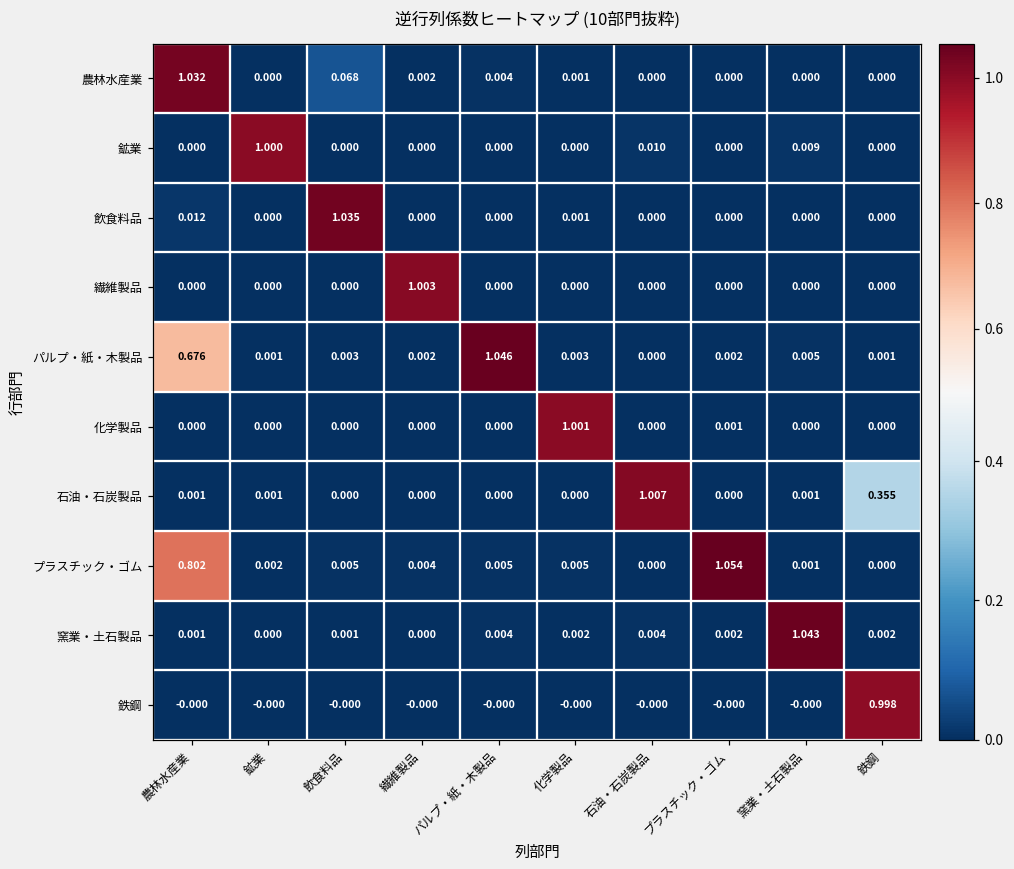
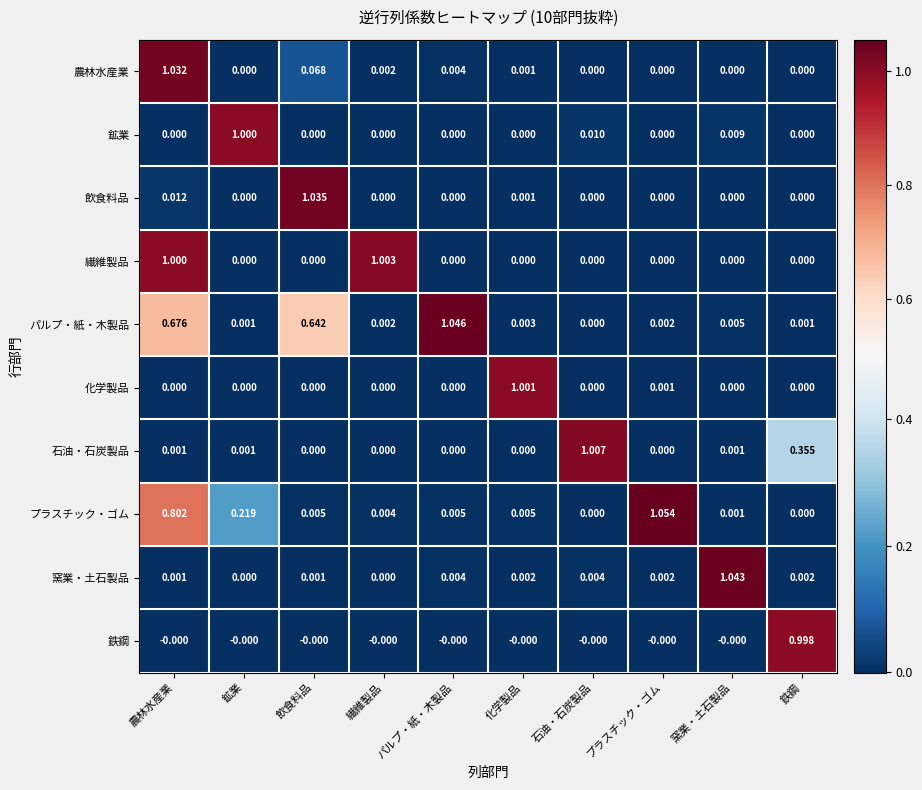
  {
    "農林水産業": {
      "農林水産業": 1.032,
      "鉱業": 0.000,
      "飲食料品": 0.068,
      "繊維製品": 0.002,
      "パルプ・紙・木製品": 0.004,
      "化学製品": 0.001,
      "石油・石炭製品": 0.000,
      "プラスチック・ゴム": 0.000,
      "窯業・土石製品": 0.000,
      "鉄鋼": 0.000
    },
    "鉱業": {
      "農林水産業": 0.000,
      "鉱業": 1.000,
      "飲食料品": 0.000,
      "繊維製品": 0.000,
      "パルプ・紙・木製品": 0.000,
      "化学製品": 0.000,
      "石油・石炭製品": 0.010,
      "プラスチック・ゴム": 0.000,
      "窯業・土石製品": 0.009,
      "鉄鋼": 0.000
    },
    "飲食料品": {
      "農林水産業": 0.012,
      "鉱業": 0.000,
      "飲食料品": 1.035,
      "繊維製品": 0.000,
      "パルプ・紙・木製品": 0.000,
      "化学製品": 0.001,
      "石油・石炭製品": 0.000,
      "プラスチック・ゴム": 0.000,
      "窯業・土石製品": 0.000,
      "鉄鋼": 0.000
    },
    "繊維製品": {
-     "農林水産業": 0.000,
+     "農林水産業": 1.000,
      "鉱業": 0.000,
      "飲食料品": 0.000,
      "繊維製品": 1.003,
      "パルプ・紙・木製品": 0.000,
      "化学製品": 0.000,
      "石油・石炭製品": 0.000,
      "プラスチック・ゴム": 0.000,
      "窯業・土石製品": 0.000,
      "鉄鋼": 0.000
    },
    "パルプ・紙・木製品": {
      "農林水産業": 0.676,
      "鉱業": 0.001,
-     "飲食料品": 0.003,
+     "飲食料品": 0.642,
      "繊維製品": 0.002,
      "パルプ・紙・木製品": 1.046,
      "化学製品": 0.003,
      "石油・石炭製品": 0.000,
      "プラスチック・ゴム": 0.002,
      "窯業・土石製品": 0.005,
      "鉄鋼": 0.001
    },
    "化学製品": {
      "農林水産業": 0.000,
      "鉱業": 0.000,
      "飲食料品": 0.000,
      "繊維製品": 0.000,
      "パルプ・紙・木製品": 0.000,
      "化学製品": 1.001,
      "石油・石炭製品": 0.000,
      "プラスチック・ゴム": 0.001,
      "窯業・土石製品": 0.000,
      "鉄鋼": 0.000
    },
    "石油・石炭製品": {
      "農林水産業": 0.001,
      "鉱業": 0.001,
      "飲食料品": 0.000,
      "繊維製品": 0.000,
      "パルプ・紙・木製品": 0.000,
      "化学製品": 0.000,
      "石油・石炭製品": 1.007,
      "プラスチック・ゴム": 0.000,
      "窯業・土石製品": 0.001,
      "鉄鋼": 0.355
    },
    "プラスチック・ゴム": {
      "農林水産業": 0.802,
-     "鉱業": 0.002,
+     "鉱業": 0.219,
      "飲食料品": 0.005,
      "繊維製品": 0.004,
      "パルプ・紙・木製品": 0.005,
      "化学製品": 0.005,
      "石油・石炭製品": 0.000,
      "プラスチック・ゴム": 1.054,
      "窯業・土石製品": 0.001,
      "鉄鋼": 0.000
    },
    "窯業・土石製品": {
      "農林水産業": 0.001,
      "鉱業": 0.000,
      "飲食料品": 0.001,
      "繊維製品": 0.000,
      "パルプ・紙・木製品": 0.004,
      "化学製品": 0.002,
      "石油・石炭製品": 0.004,
      "プラスチック・ゴム": 0.002,
      "窯業・土石製品": 1.043,
      "鉄鋼": 0.002
    },
    "鉄鋼": {
      "農林水産業": -0.000,
      "鉱業": -0.000,
      "飲食料品": -0.000,
      "繊維製品": -0.000,
      "パルプ・紙・木製品": -0.000,
      "化学製品": -0.000,
      "石油・石炭製品": -0.000,
      "プラスチック・ゴム": -0.000,
      "窯業・土石製品": -0.000,
      "鉄鋼": 0.998
    }
  }
